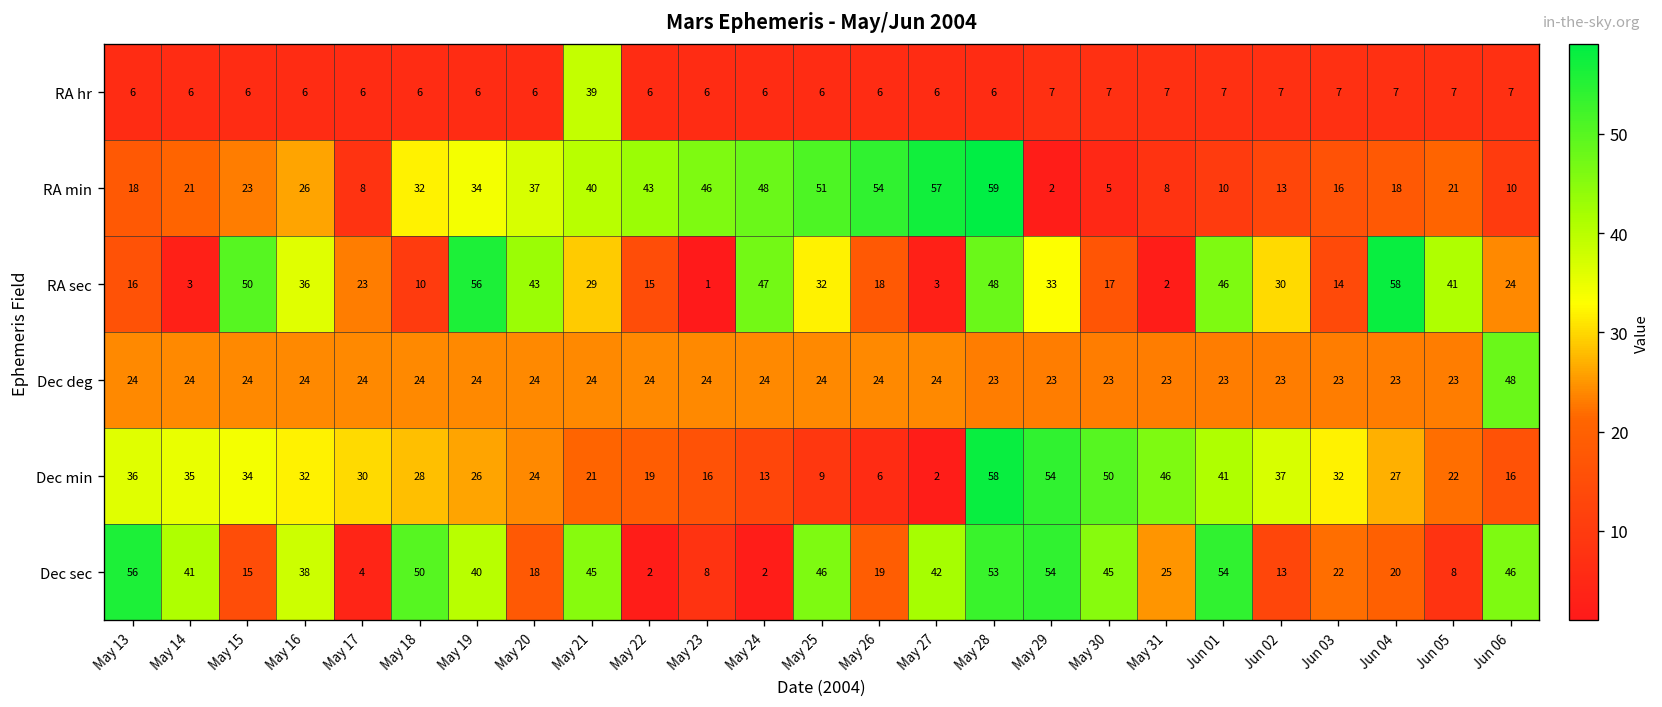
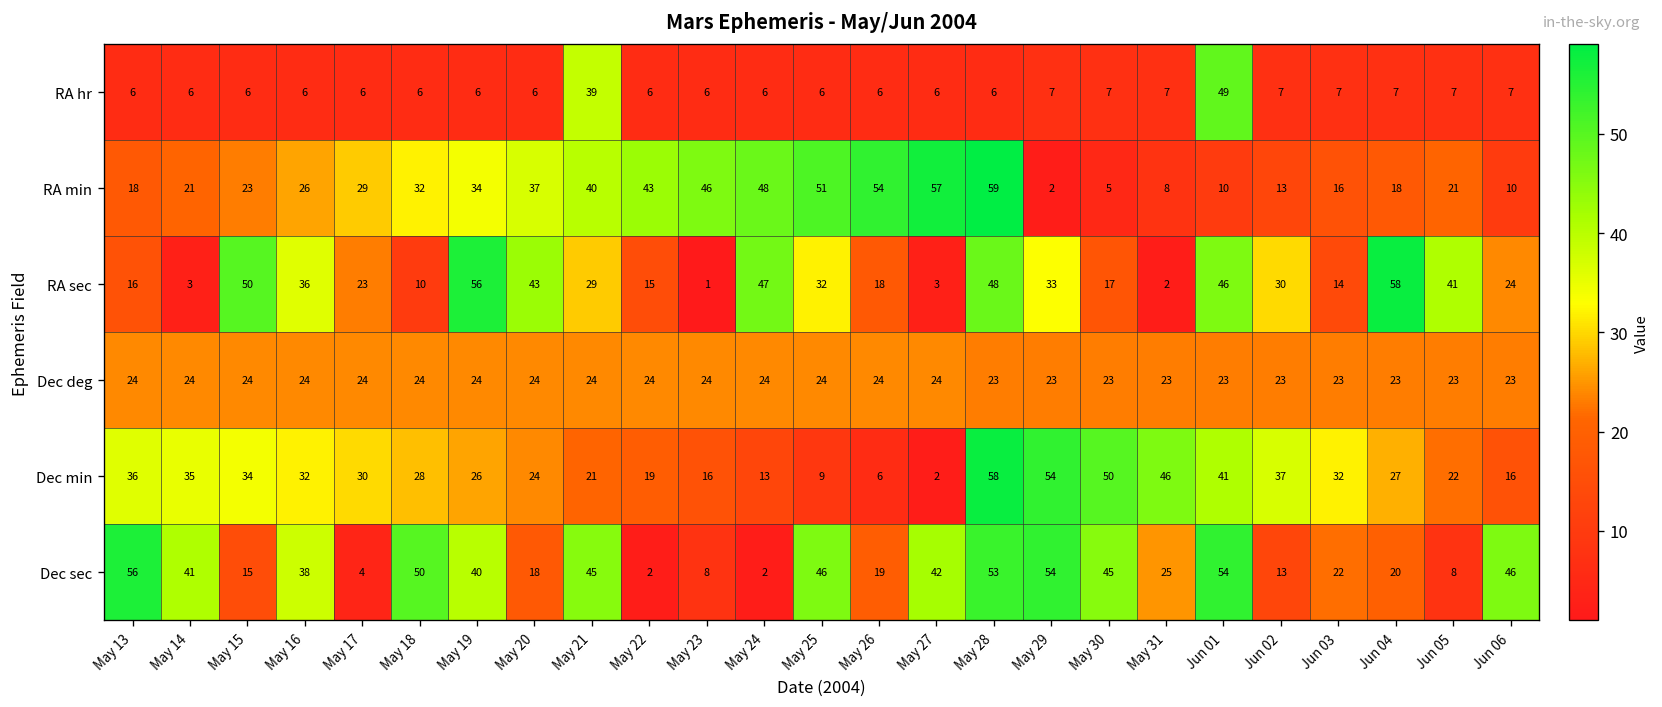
  {
    "RA hr": {
      "May 13": 6,
      "May 14": 6,
      "May 15": 6,
      "May 16": 6,
      "May 17": 6,
      "May 18": 6,
      "May 19": 6,
      "May 20": 6,
      "May 21": 39,
      "May 22": 6,
      "May 23": 6,
      "May 24": 6,
      "May 25": 6,
      "May 26": 6,
      "May 27": 6,
      "May 28": 6,
      "May 29": 7,
      "May 30": 7,
      "May 31": 7,
-     "Jun 01": 7,
+     "Jun 01": 49,
      "Jun 02": 7,
      "Jun 03": 7,
      "Jun 04": 7,
      "Jun 05": 7,
      "Jun 06": 7
    },
    "RA min": {
      "May 13": 18,
      "May 14": 21,
      "May 15": 23,
      "May 16": 26,
-     "May 17": 8,
+     "May 17": 29,
      "May 18": 32,
      "May 19": 34,
      "May 20": 37,
      "May 21": 40,
      "May 22": 43,
      "May 23": 46,
      "May 24": 48,
      "May 25": 51,
      "May 26": 54,
      "May 27": 57,
      "May 28": 59,
      "May 29": 2,
      "May 30": 5,
      "May 31": 8,
      "Jun 01": 10,
      "Jun 02": 13,
      "Jun 03": 16,
      "Jun 04": 18,
      "Jun 05": 21,
      "Jun 06": 10
    },
    "RA sec": {
      "May 13": 16,
      "May 14": 3,
      "May 15": 50,
      "May 16": 36,
      "May 17": 23,
      "May 18": 10,
      "May 19": 56,
      "May 20": 43,
      "May 21": 29,
      "May 22": 15,
      "May 23": 1,
      "May 24": 47,
      "May 25": 32,
      "May 26": 18,
      "May 27": 3,
      "May 28": 48,
      "May 29": 33,
      "May 30": 17,
      "May 31": 2,
      "Jun 01": 46,
      "Jun 02": 30,
      "Jun 03": 14,
      "Jun 04": 58,
      "Jun 05": 41,
      "Jun 06": 24
    },
    "Dec deg": {
      "May 13": 24,
      "May 14": 24,
      "May 15": 24,
      "May 16": 24,
      "May 17": 24,
      "May 18": 24,
      "May 19": 24,
      "May 20": 24,
      "May 21": 24,
      "May 22": 24,
      "May 23": 24,
      "May 24": 24,
      "May 25": 24,
      "May 26": 24,
      "May 27": 24,
      "May 28": 23,
      "May 29": 23,
      "May 30": 23,
      "May 31": 23,
      "Jun 01": 23,
      "Jun 02": 23,
      "Jun 03": 23,
      "Jun 04": 23,
      "Jun 05": 23,
-     "Jun 06": 48
+     "Jun 06": 23
    },
    "Dec min": {
      "May 13": 36,
      "May 14": 35,
      "May 15": 34,
      "May 16": 32,
      "May 17": 30,
      "May 18": 28,
      "May 19": 26,
      "May 20": 24,
      "May 21": 21,
      "May 22": 19,
      "May 23": 16,
      "May 24": 13,
      "May 25": 9,
      "May 26": 6,
      "May 27": 2,
      "May 28": 58,
      "May 29": 54,
      "May 30": 50,
      "May 31": 46,
      "Jun 01": 41,
      "Jun 02": 37,
      "Jun 03": 32,
      "Jun 04": 27,
      "Jun 05": 22,
      "Jun 06": 16
    },
    "Dec sec": {
      "May 13": 56,
      "May 14": 41,
      "May 15": 15,
      "May 16": 38,
      "May 17": 4,
      "May 18": 50,
      "May 19": 40,
      "May 20": 18,
      "May 21": 45,
      "May 22": 2,
      "May 23": 8,
      "May 24": 2,
      "May 25": 46,
      "May 26": 19,
      "May 27": 42,
      "May 28": 53,
      "May 29": 54,
      "May 30": 45,
      "May 31": 25,
      "Jun 01": 54,
      "Jun 02": 13,
      "Jun 03": 22,
      "Jun 04": 20,
      "Jun 05": 8,
      "Jun 06": 46
    }
  }
